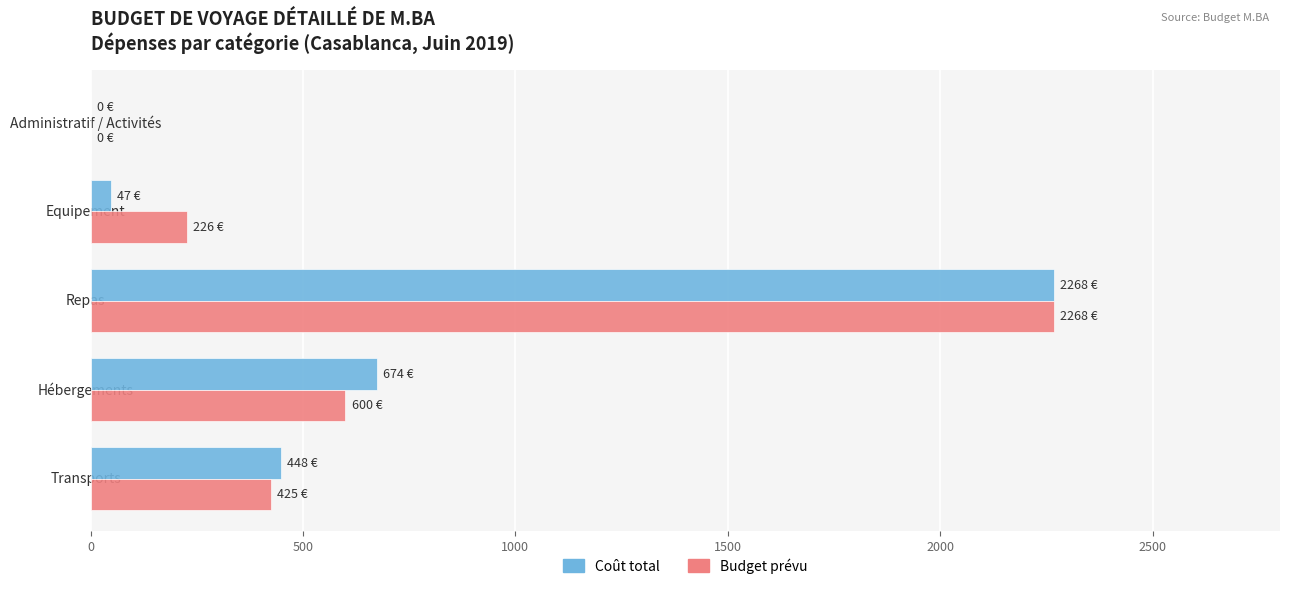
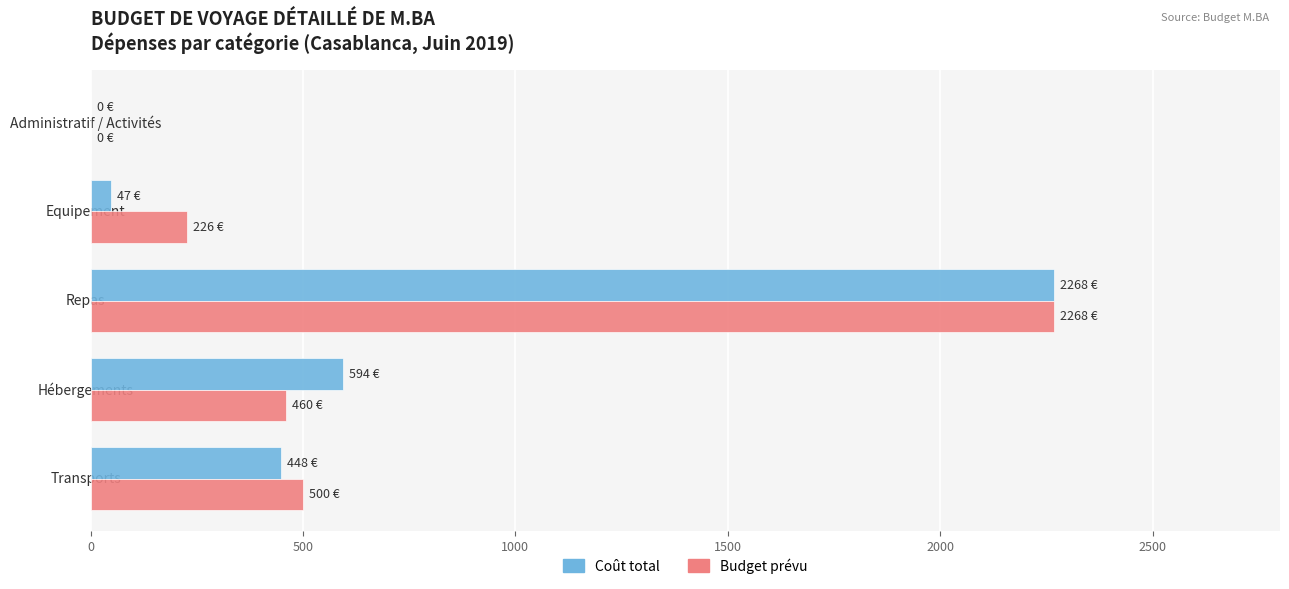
  {
    "Coût total": {
      "Administratif / Activités": 0,
      "Equipement": 47,
      "Repas": 2268,
-     "Hébergements": 674,
+     "Hébergements": 594,
      "Transports": 448
    },
    "Budget prévu": {
      "Administratif / Activités": 0,
      "Equipement": 226,
      "Repas": 2268,
-     "Hébergements": 600,
-     "Transports": 425
+     "Hébergements": 460,
+     "Transports": 500
    }
  }
